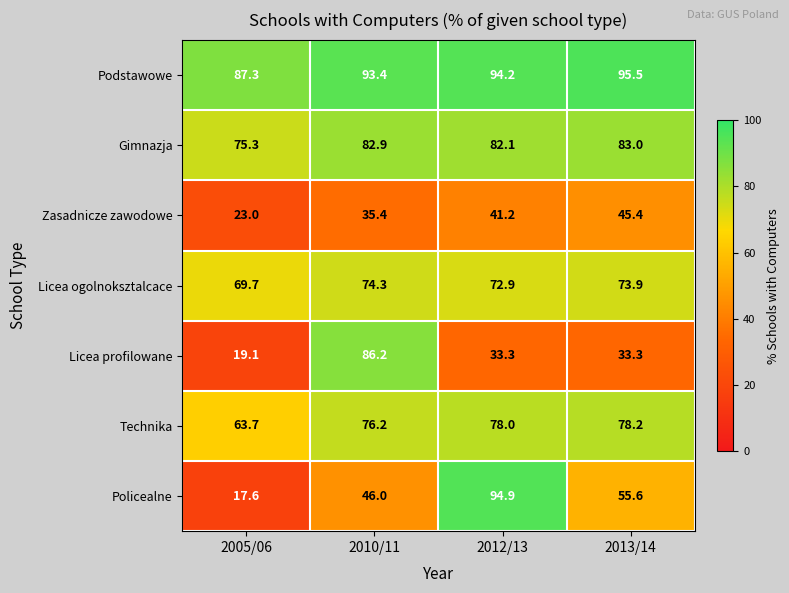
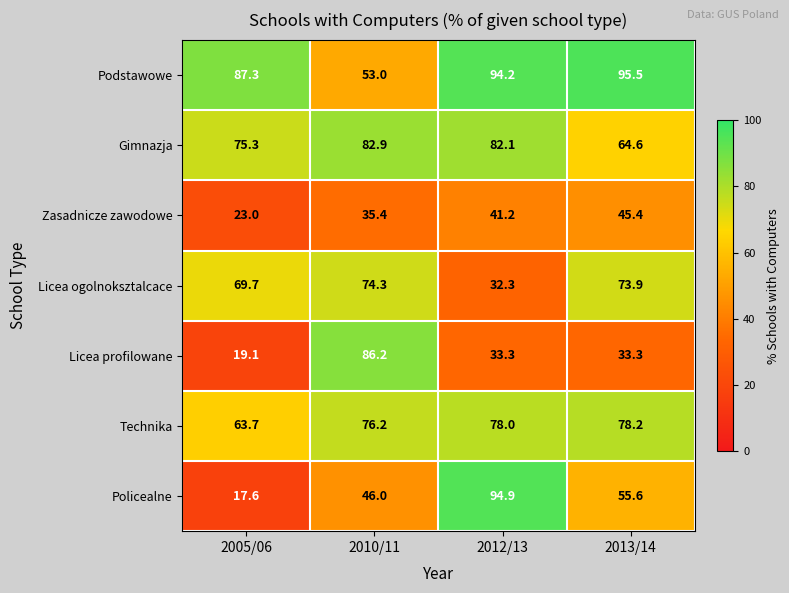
  {
    "Podstawowe": {
      "2005/06": 87.3,
-     "2010/11": 93.4,
+     "2010/11": 53.0,
      "2012/13": 94.2,
      "2013/14": 95.5
    },
    "Gimnazja": {
      "2005/06": 75.3,
      "2010/11": 82.9,
      "2012/13": 82.1,
-     "2013/14": 83.0
+     "2013/14": 64.6
    },
    "Zasadnicze zawodowe": {
      "2005/06": 23.0,
      "2010/11": 35.4,
      "2012/13": 41.2,
      "2013/14": 45.4
    },
    "Licea ogolnoksztalcace": {
      "2005/06": 69.7,
      "2010/11": 74.3,
-     "2012/13": 72.9,
+     "2012/13": 32.3,
      "2013/14": 73.9
    },
    "Licea profilowane": {
      "2005/06": 19.1,
      "2010/11": 86.2,
      "2012/13": 33.3,
      "2013/14": 33.3
    },
    "Technika": {
      "2005/06": 63.7,
      "2010/11": 76.2,
      "2012/13": 78.0,
      "2013/14": 78.2
    },
    "Policealne": {
      "2005/06": 17.6,
      "2010/11": 46.0,
      "2012/13": 94.9,
      "2013/14": 55.6
    }
  }
